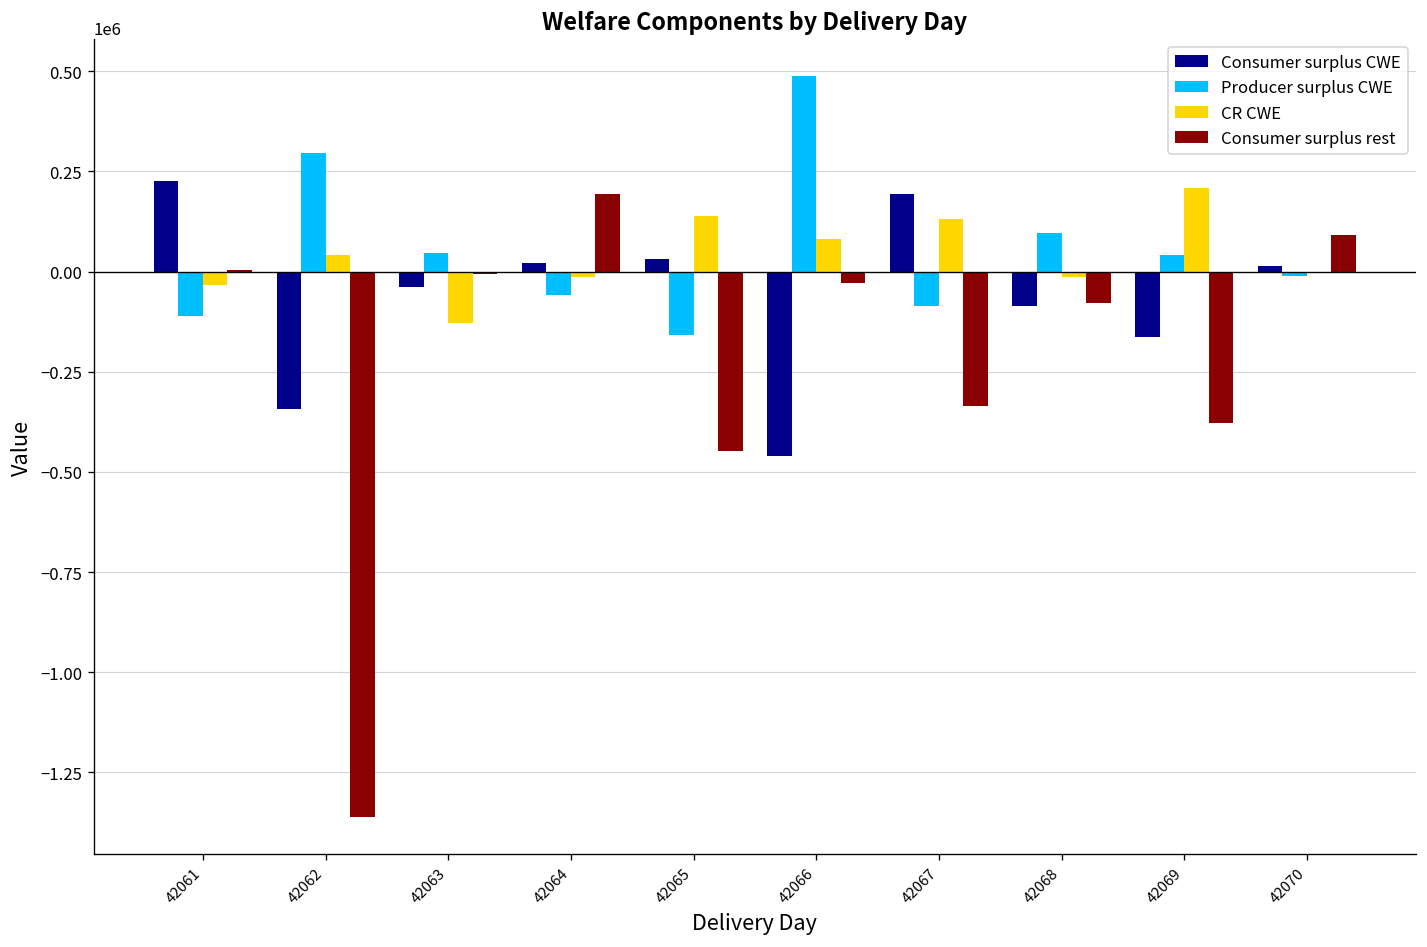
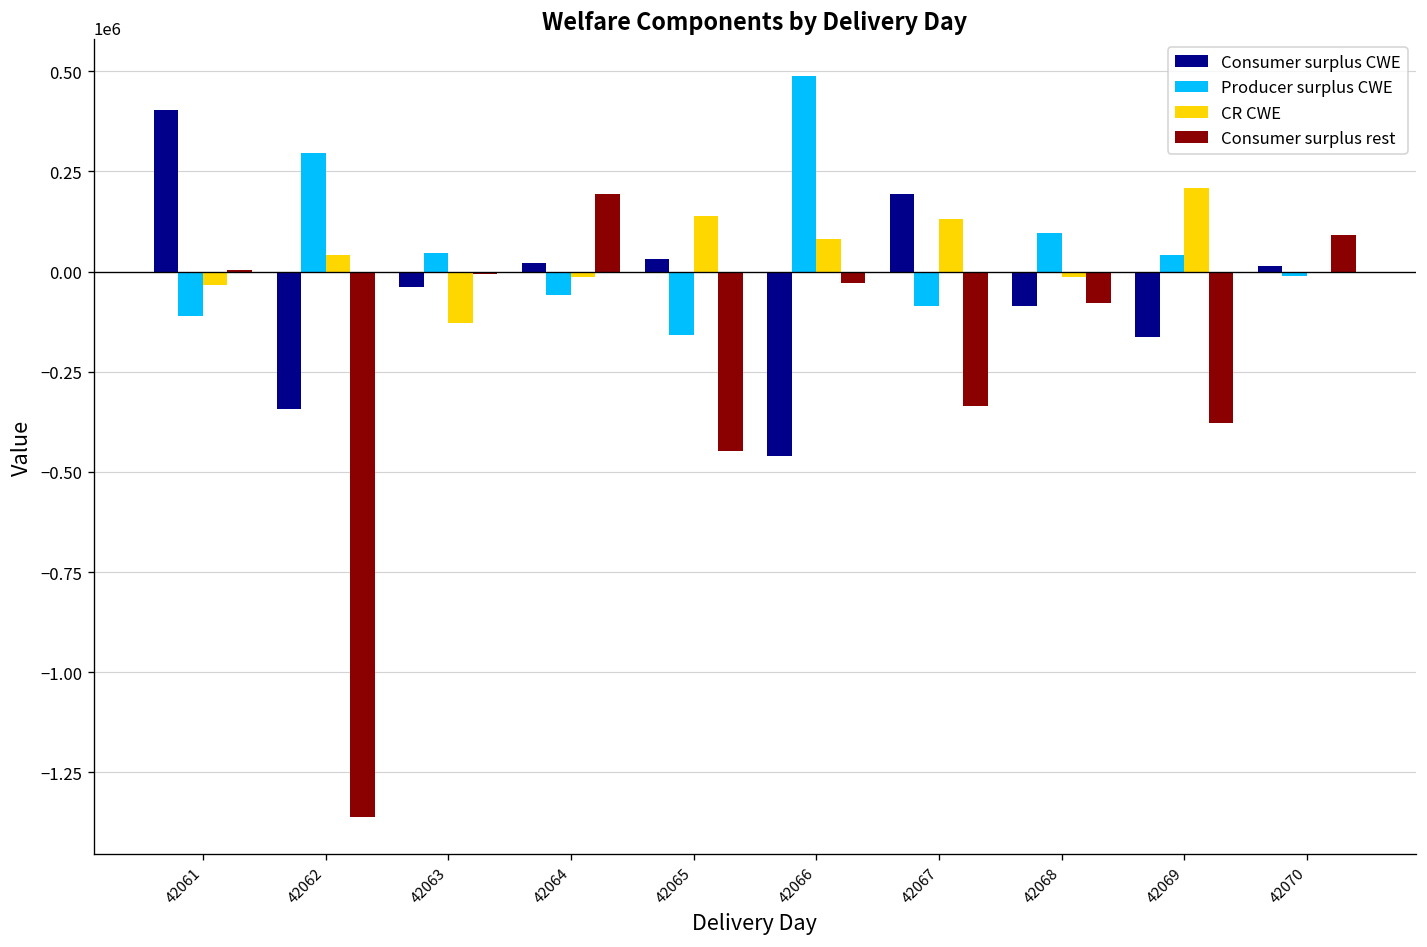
  {
    "Consumer surplus CWE": {
-     "42061": 230000,
+     "42061": 400000,
      "42062": -340000,
      "42063": -40000,
      "42064": 20000,
      "42065": 30000,
      "42066": -460000,
      "42067": 190000,
      "42068": -90000,
      "42069": -160000,
      "42070": 10000
    },
    "Producer surplus CWE": {
      "42061": -110000,
      "42062": 300000,
      "42063": 50000,
      "42064": -60000,
      "42065": -160000,
      "42066": 490000,
      "42067": -90000,
      "42068": 100000,
      "42069": 40000,
      "42070": -10000
    },
    "CR CWE": {
      "42061": -30000,
      "42062": 40000,
      "42063": -130000,
      "42064": -10000,
      "42065": 140000,
      "42066": 80000,
      "42067": 130000,
      "42068": -10000,
      "42069": 210000
    },
    "Consumer surplus rest": {
      "42062": -1360000,
      "42064": 190000,
      "42065": -450000,
      "42066": -30000,
      "42067": -340000,
      "42068": -80000,
      "42069": -380000,
      "42070": 90000
    }
  }
